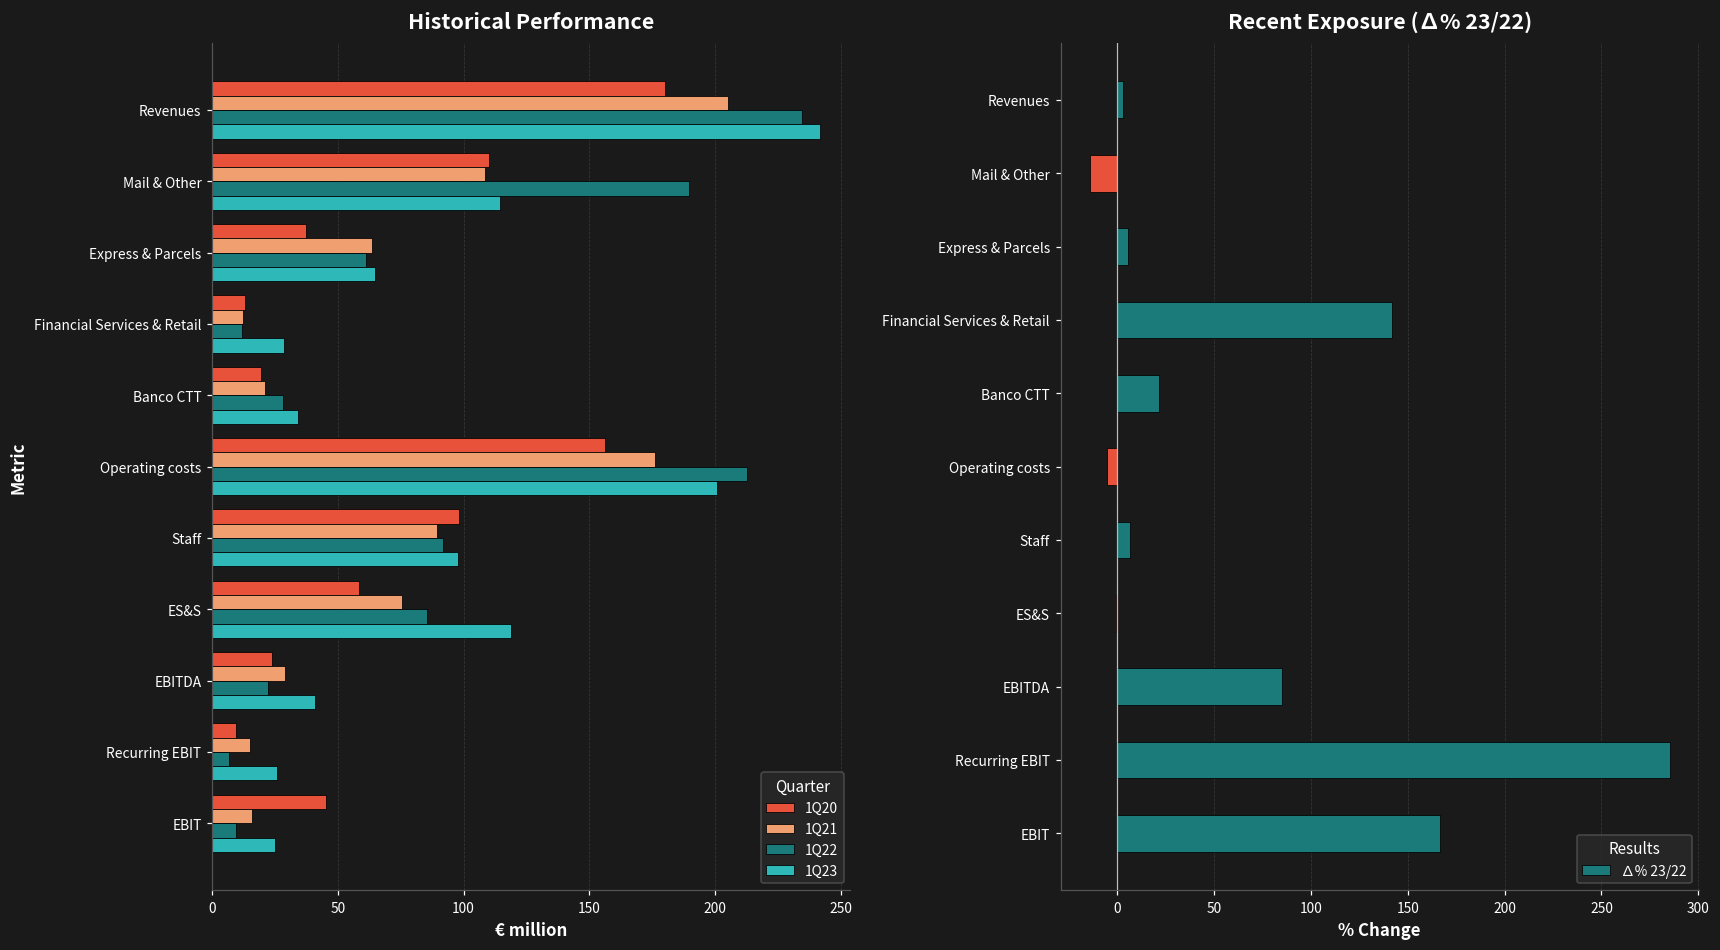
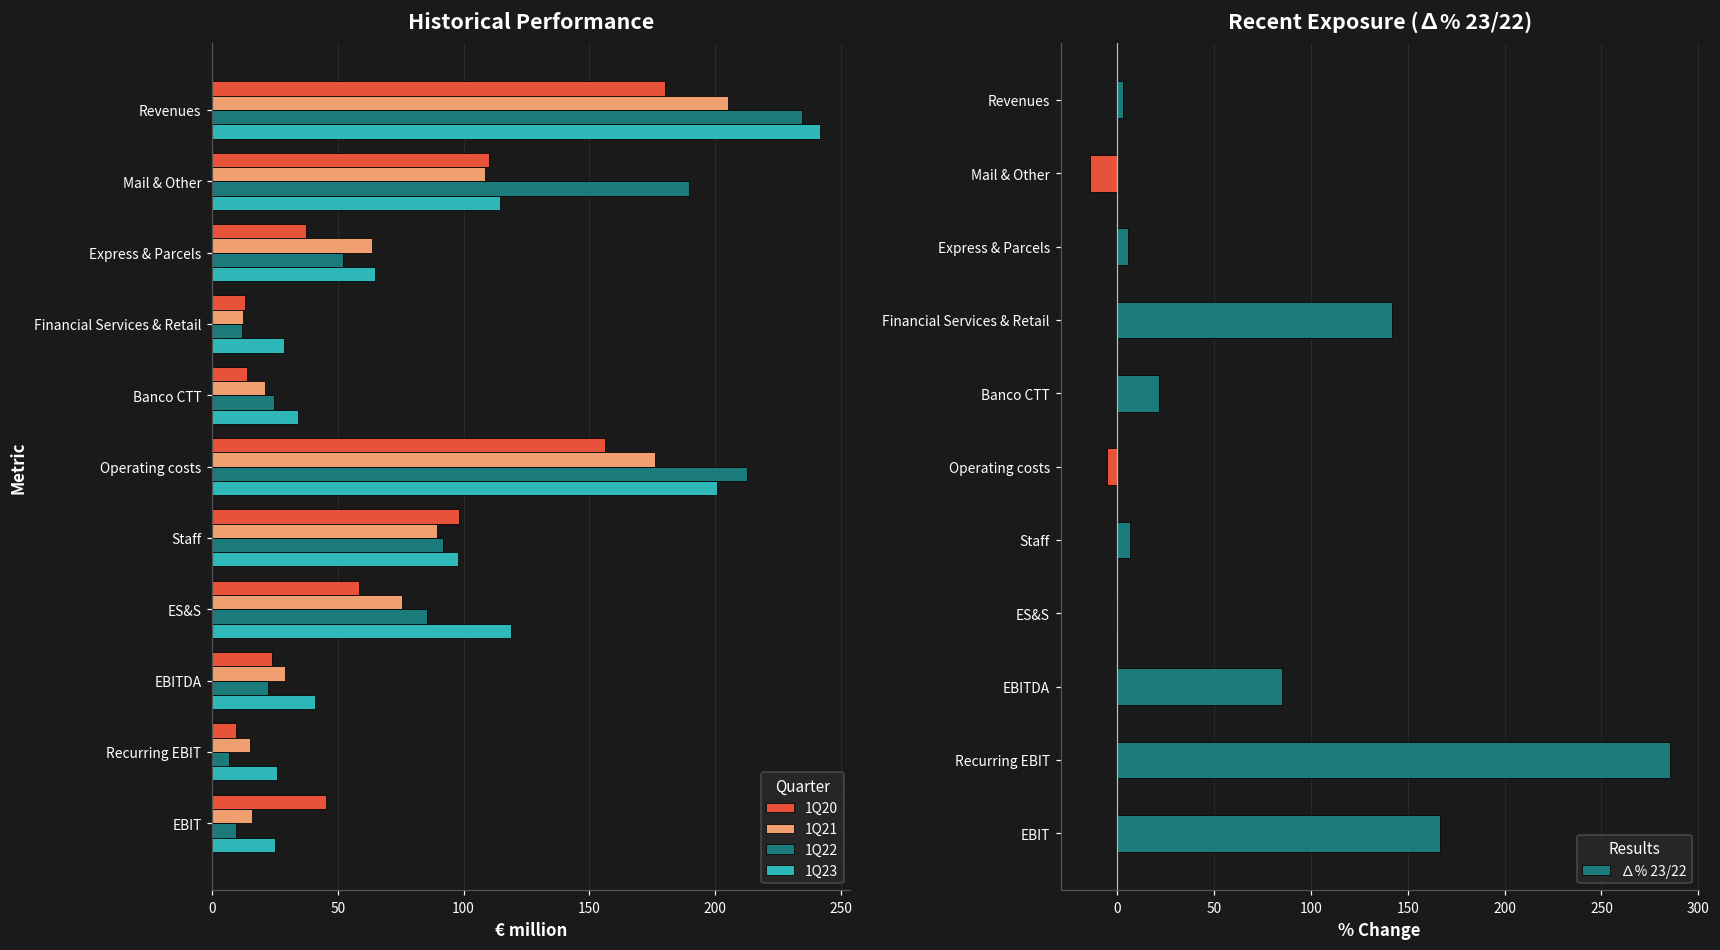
  {
    "Historical Performance": {
      "1Q20": {
        "Revenues": 180,
        "Mail & Other": 110,
        "Express & Parcels": 37,
        "Financial Services & Retail": 13,
-       "Banco CTT": 19,
+       "Banco CTT": 14,
        "Operating costs": 156,
        "Staff": 98,
        "ES&S": 58,
        "EBITDA": 24,
        "Recurring EBIT": 9,
        "EBIT": 45
      },
      "1Q21": {
        "Revenues": 205,
        "Mail & Other": 109,
        "Express & Parcels": 63,
        "Financial Services & Retail": 12,
        "Banco CTT": 21,
        "Operating costs": 176,
        "Staff": 89,
        "ES&S": 76,
        "EBITDA": 29,
        "Recurring EBIT": 15,
        "EBIT": 16
      },
      "1Q22": {
        "Revenues": 235,
        "Mail & Other": 190,
-       "Express & Parcels": 61,
+       "Express & Parcels": 52,
        "Financial Services & Retail": 12,
-       "Banco CTT": 28,
+       "Banco CTT": 25,
        "Operating costs": 213,
        "Staff": 92,
        "ES&S": 85,
        "EBITDA": 22,
        "Recurring EBIT": 7,
        "EBIT": 9
      },
      "1Q23": {
        "Revenues": 242,
        "Mail & Other": 114,
        "Express & Parcels": 65,
        "Financial Services & Retail": 29,
        "Banco CTT": 34,
        "Operating costs": 201,
        "Staff": 98,
        "ES&S": 119,
        "EBITDA": 41,
        "Recurring EBIT": 26,
        "EBIT": 25
      }
    },
    "Recent Exposure (∆% 23/22)": {
      "Revenues": 3,
      "Mail & Other": -14,
      "Express & Parcels": 5,
      "Financial Services & Retail": 142,
      "Banco CTT": 21,
      "Operating costs": -6,
      "Staff": 7,
      "EBITDA": 85,
      "Recurring EBIT": 285,
      "EBIT": 166
    }
  }
